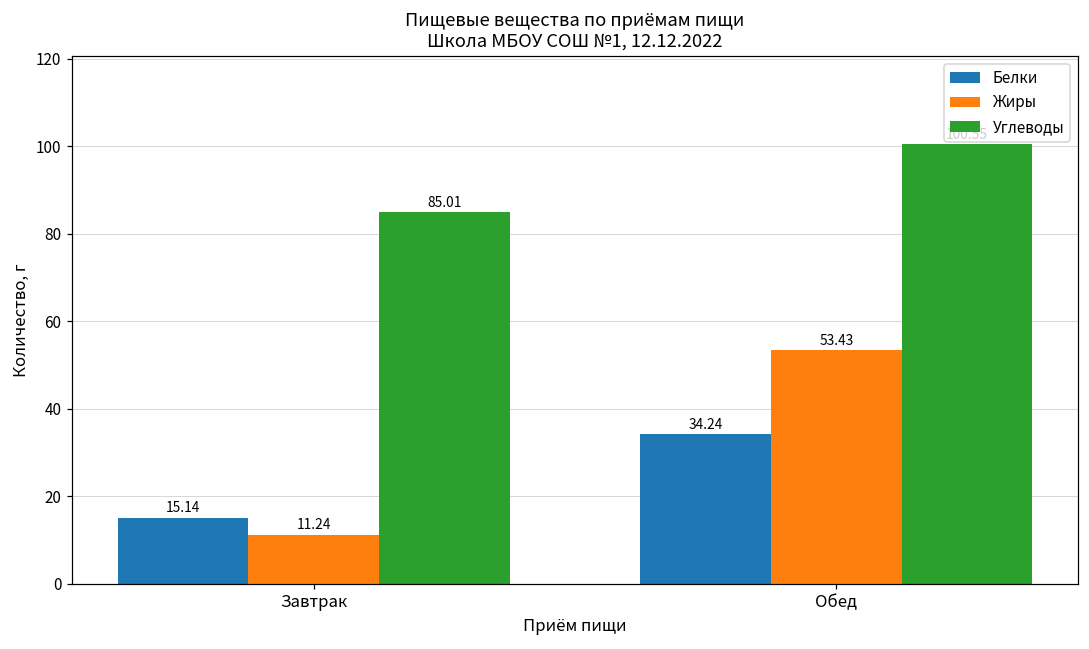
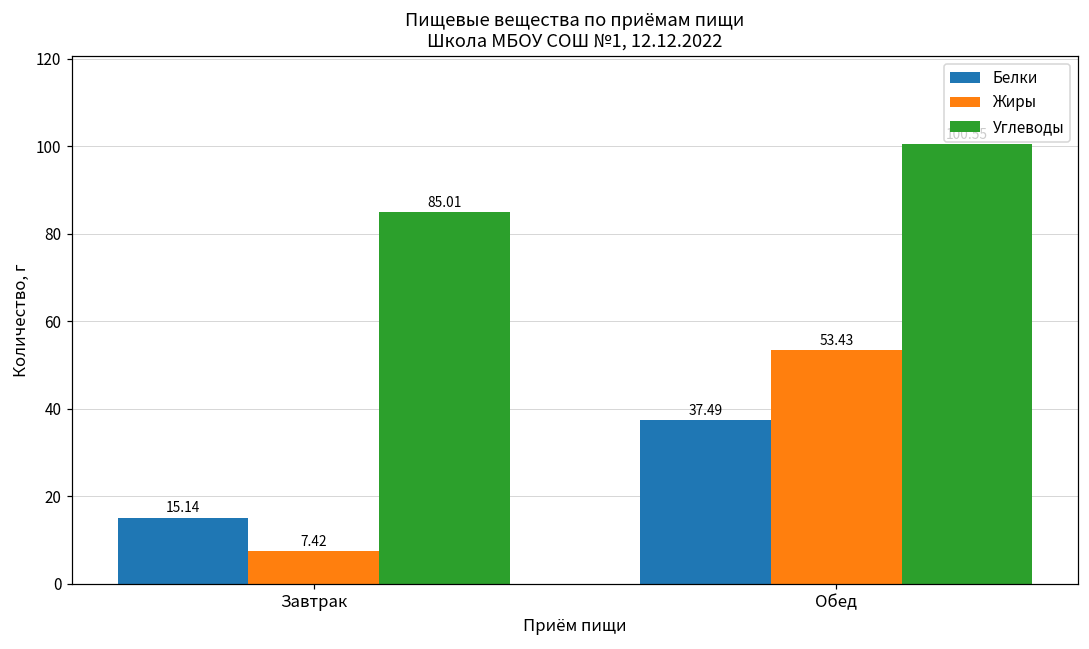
  {
    "Белки": {
      "Завтрак": 15.14,
-     "Обед": 34.24
+     "Обед": 37.49
    },
    "Жиры": {
-     "Завтрак": 11.24,
+     "Завтрак": 7.42,
      "Обед": 53.43
    },
    "Углеводы": {
      "Завтрак": 85.01
    }
  }
